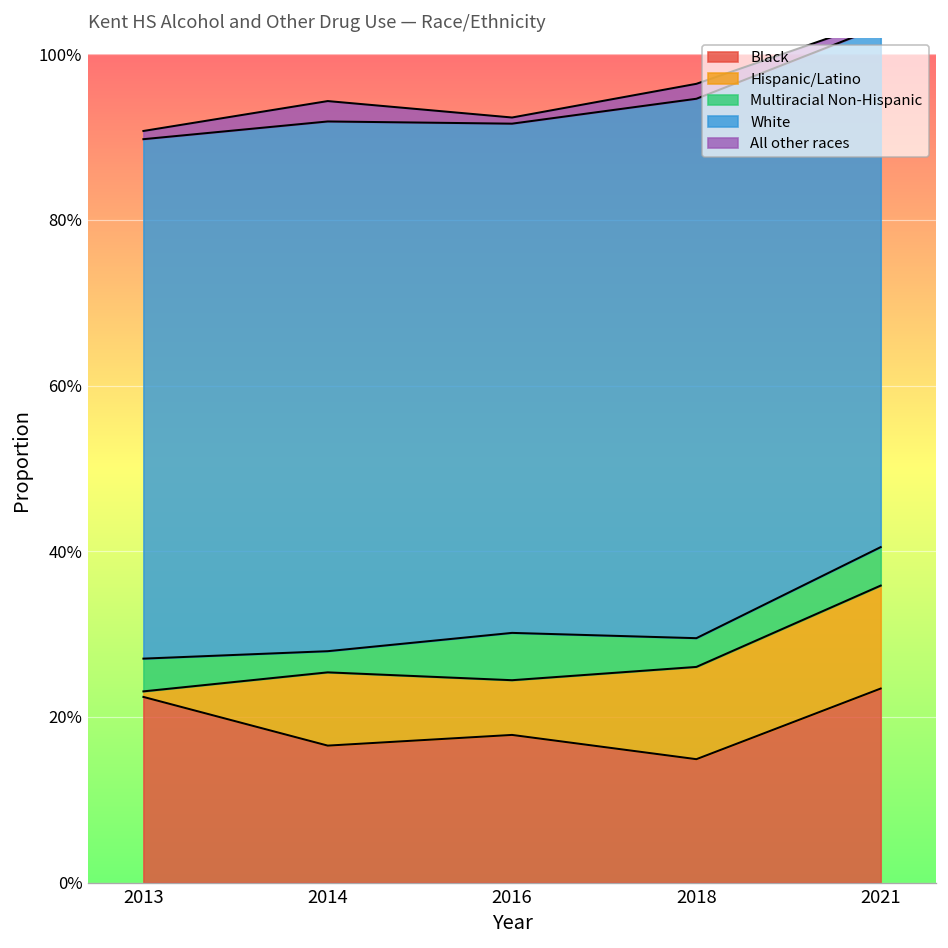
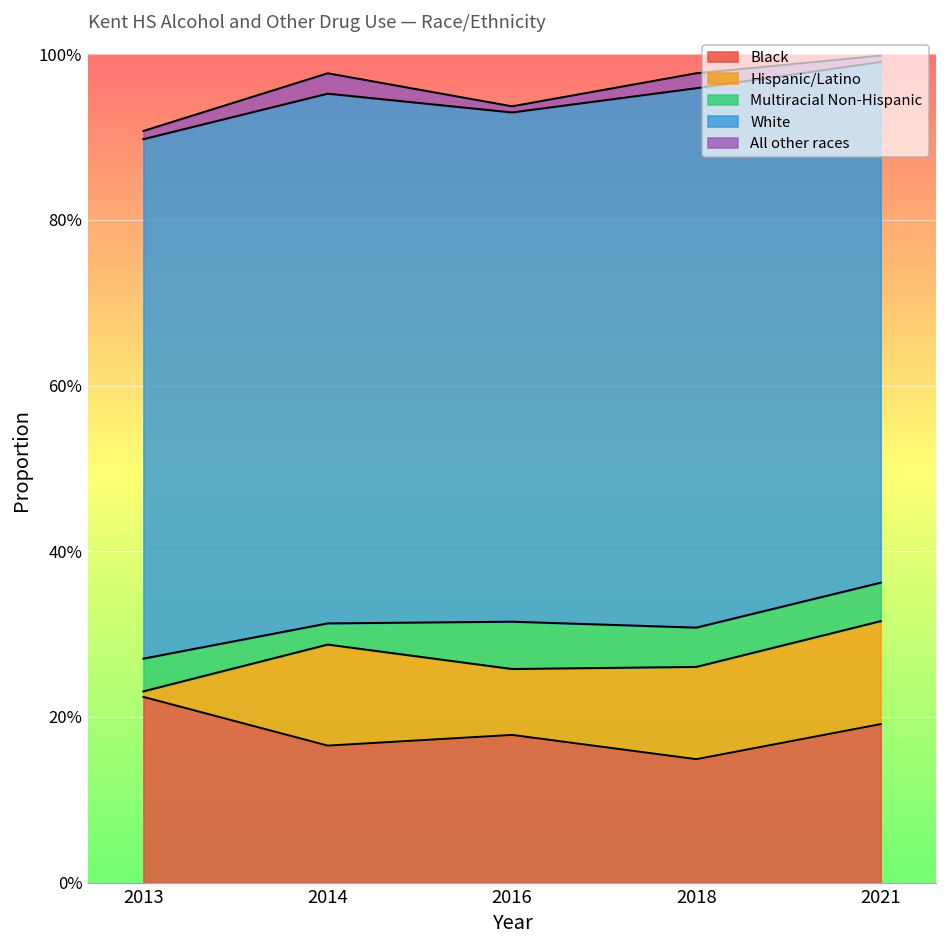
  {
    "Black": {
      "2013": "22%",
      "2014": "17%",
      "2016": "18%",
      "2018": "15%",
-     "2021": "23%"
+     "2021": "19%"
    },
    "Hispanic/Latino": {
      "2013": "1%",
-     "2014": "9%",
-     "2016": "7%",
+     "2014": "12%",
+     "2016": "8%",
      "2018": "11%",
      "2021": "12%"
    },
    "Multiracial Non-Hispanic": {
      "2013": "4%",
      "2014": "3%",
      "2016": "6%",
-     "2018": "3%",
+     "2018": "5%",
      "2021": "5%"
    },
    "White": {
      "2013": "63%",
      "2014": "64%",
      "2016": "61%",
      "2018": "65%"
    },
    "All other races": {
      "2013": "1%",
      "2014": "2%",
      "2016": "1%",
      "2018": "2%"
    }
  }
